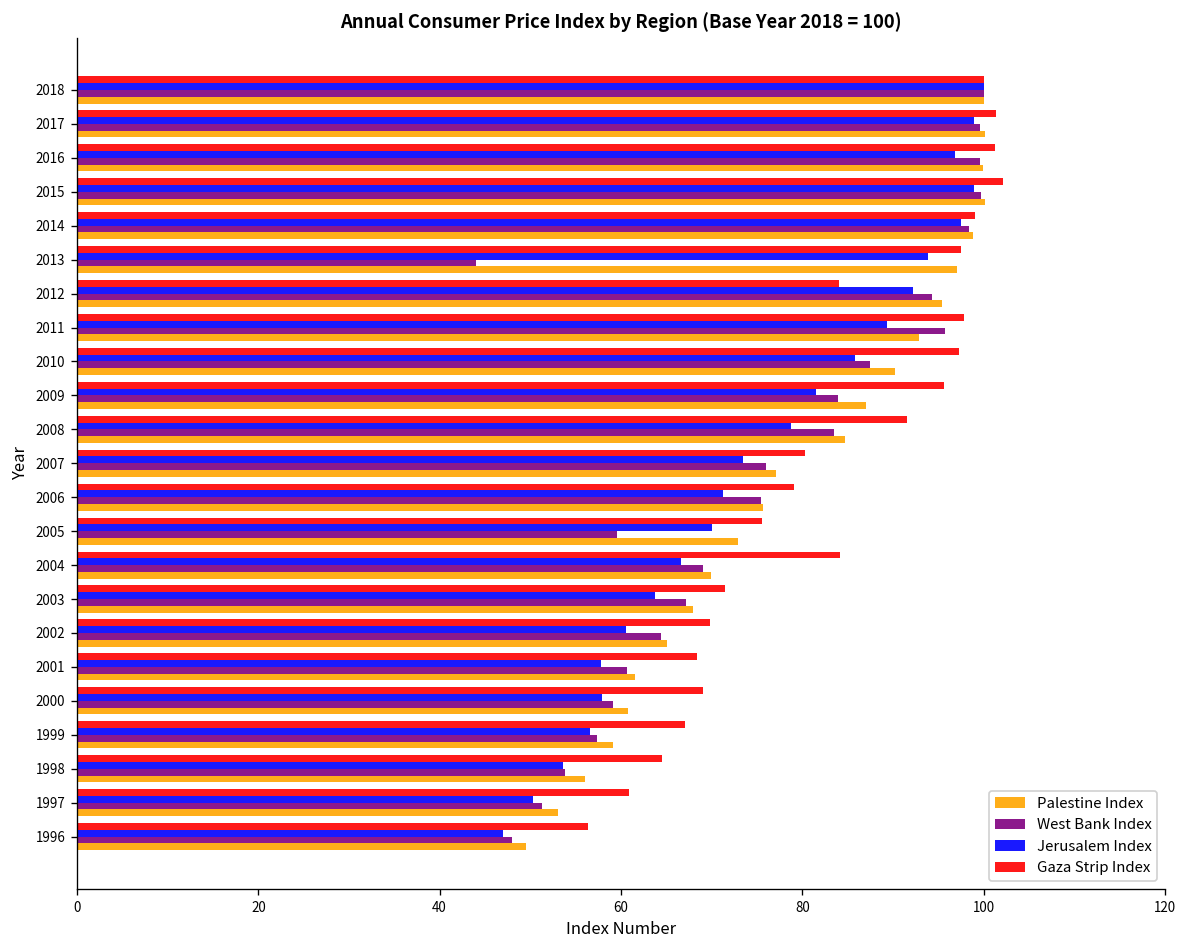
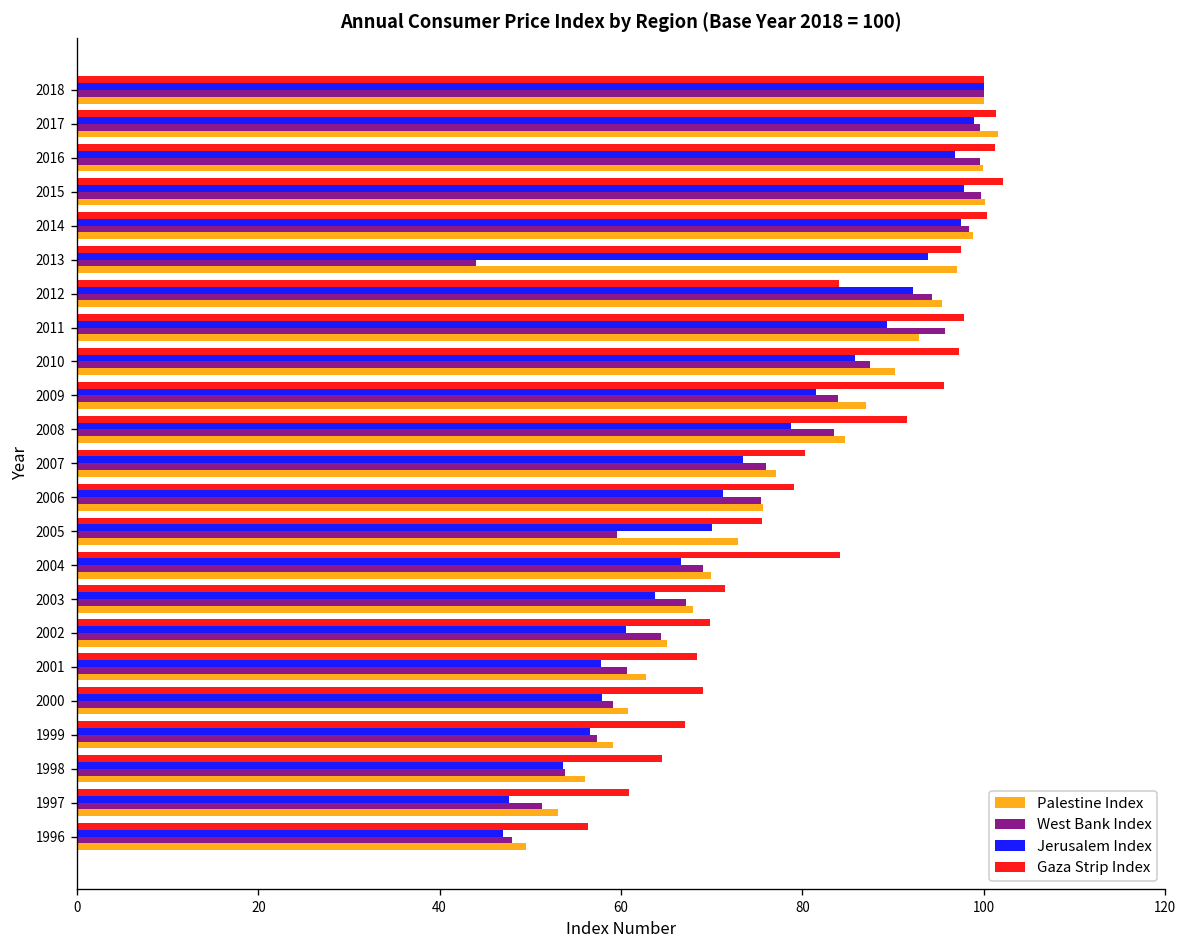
  {
    "Palestine Index": {
      "2018": 100,
-     "2017": 100,
+     "2017": 102,
      "2016": 100,
      "2015": 100,
      "2014": 99,
      "2013": 97,
      "2012": 95,
      "2011": 93,
      "2010": 90,
      "2009": 87,
      "2008": 85,
      "2007": 77,
      "2006": 76,
      "2005": 73,
      "2004": 70,
      "2003": 68,
      "2002": 65,
-     "2001": 62,
+     "2001": 63,
      "2000": 61,
      "1999": 59,
      "1998": 56,
      "1997": 53,
      "1996": 50
    },
    "West Bank Index": {
      "2018": 100,
      "2017": 100,
      "2016": 100,
      "2015": 100,
      "2014": 98,
      "2013": 44,
      "2012": 94,
      "2011": 96,
      "2010": 88,
      "2009": 84,
      "2008": 83,
      "2007": 76,
      "2006": 75,
      "2005": 60,
      "2004": 69,
      "2003": 67,
      "2002": 64,
      "2001": 61,
      "2000": 59,
      "1999": 57,
      "1998": 54,
      "1997": 51,
      "1996": 48
    },
    "Jerusalem Index": {
      "2018": 100,
      "2017": 99,
      "2016": 97,
-     "2015": 99,
+     "2015": 98,
      "2014": 97,
      "2013": 94,
      "2012": 92,
      "2011": 89,
      "2010": 86,
      "2009": 81,
      "2008": 79,
      "2007": 73,
      "2006": 71,
      "2005": 70,
      "2004": 67,
      "2003": 64,
      "2002": 61,
      "2001": 58,
      "2000": 58,
      "1999": 57,
      "1998": 54,
-     "1997": 50,
+     "1997": 48,
      "1996": 47
    },
    "Gaza Strip Index": {
      "2018": 100,
      "2017": 101,
      "2016": 101,
      "2015": 102,
-     "2014": 99,
+     "2014": 100,
      "2013": 98,
      "2012": 84,
      "2011": 98,
      "2010": 97,
      "2009": 96,
      "2008": 92,
      "2007": 80,
      "2006": 79,
      "2005": 76,
      "2004": 84,
      "2003": 72,
      "2002": 70,
      "2001": 68,
      "2000": 69,
      "1999": 67,
      "1998": 65,
      "1997": 61,
      "1996": 56
    }
  }
